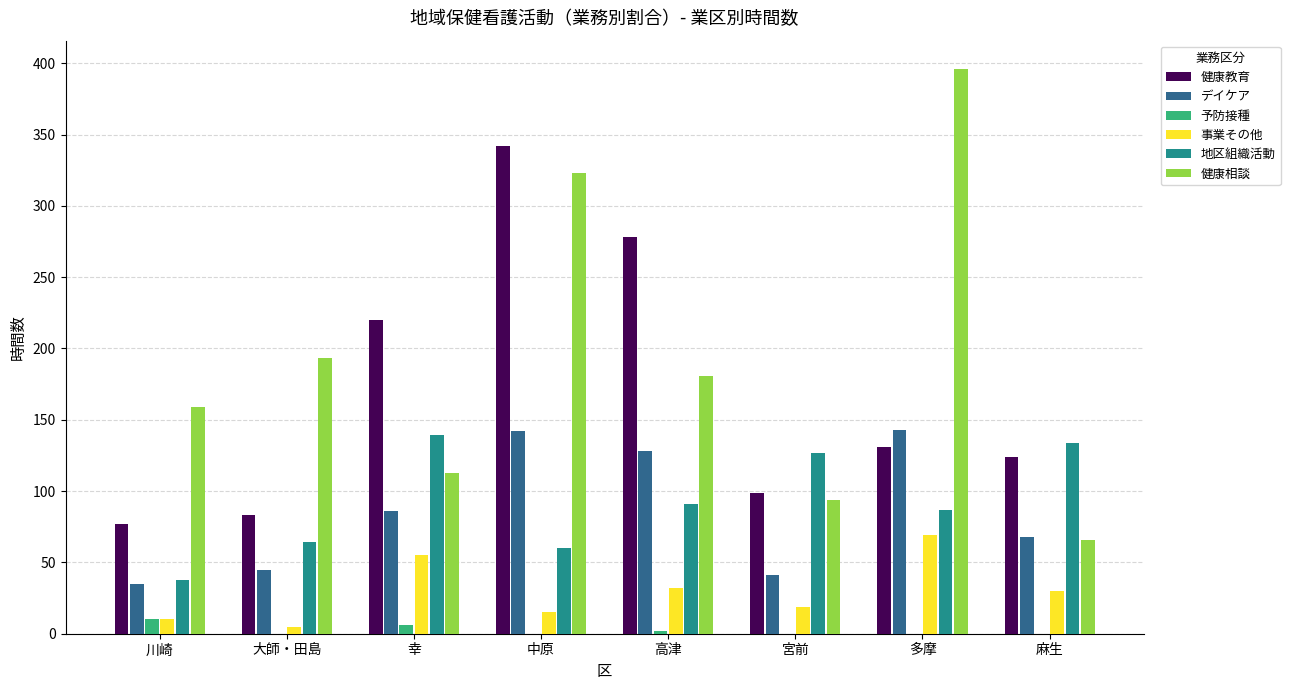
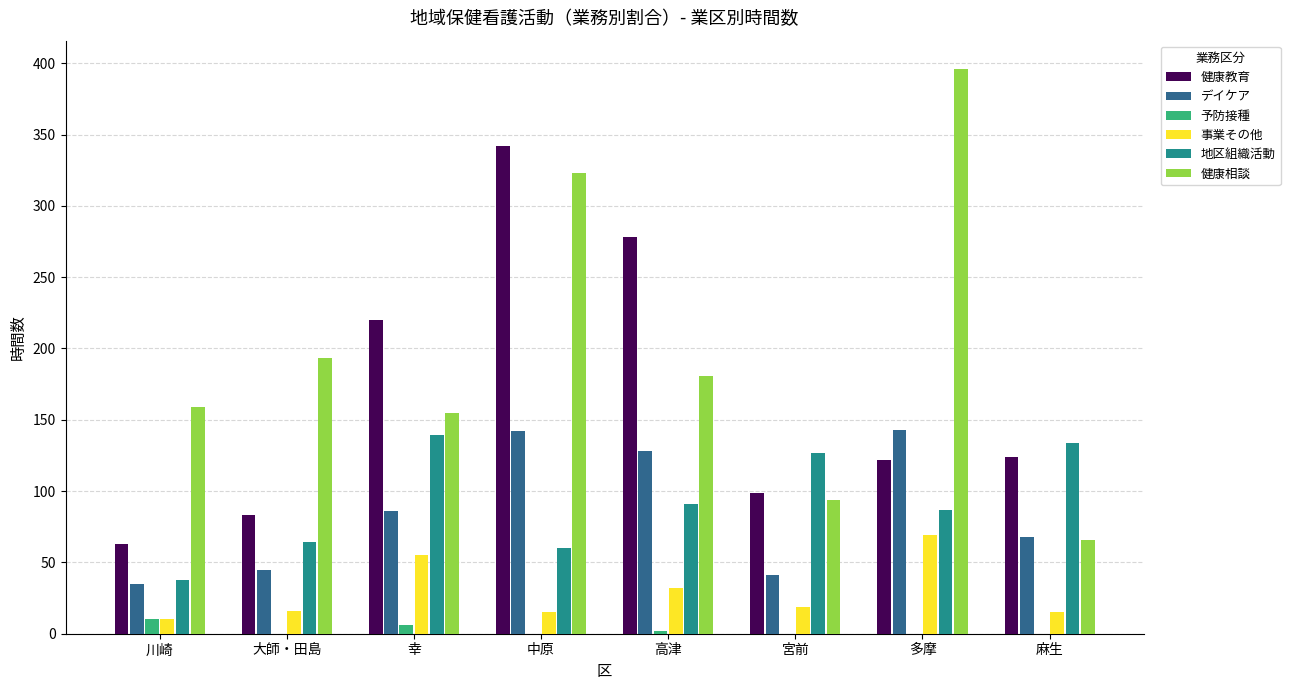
  {
    "健康教育": {
-     "川崎": 77,
+     "川崎": 63,
      "大師・田島": 83,
      "幸": 220,
      "中原": 342,
      "高津": 278,
      "宮前": 99,
-     "多摩": 131,
+     "多摩": 122,
      "麻生": 124
    },
    "事業その他": {
      "川崎": 10,
-     "大師・田島": 5,
+     "大師・田島": 16,
      "幸": 55,
      "中原": 15,
      "高津": 32,
      "宮前": 19,
      "多摩": 69,
-     "麻生": 30
+     "麻生": 15
    },
    "健康相談": {
      "川崎": 159,
      "大師・田島": 193,
-     "幸": 113,
+     "幸": 155,
      "中原": 323,
      "高津": 181,
      "宮前": 94,
      "多摩": 396,
      "麻生": 66
    }
  }
